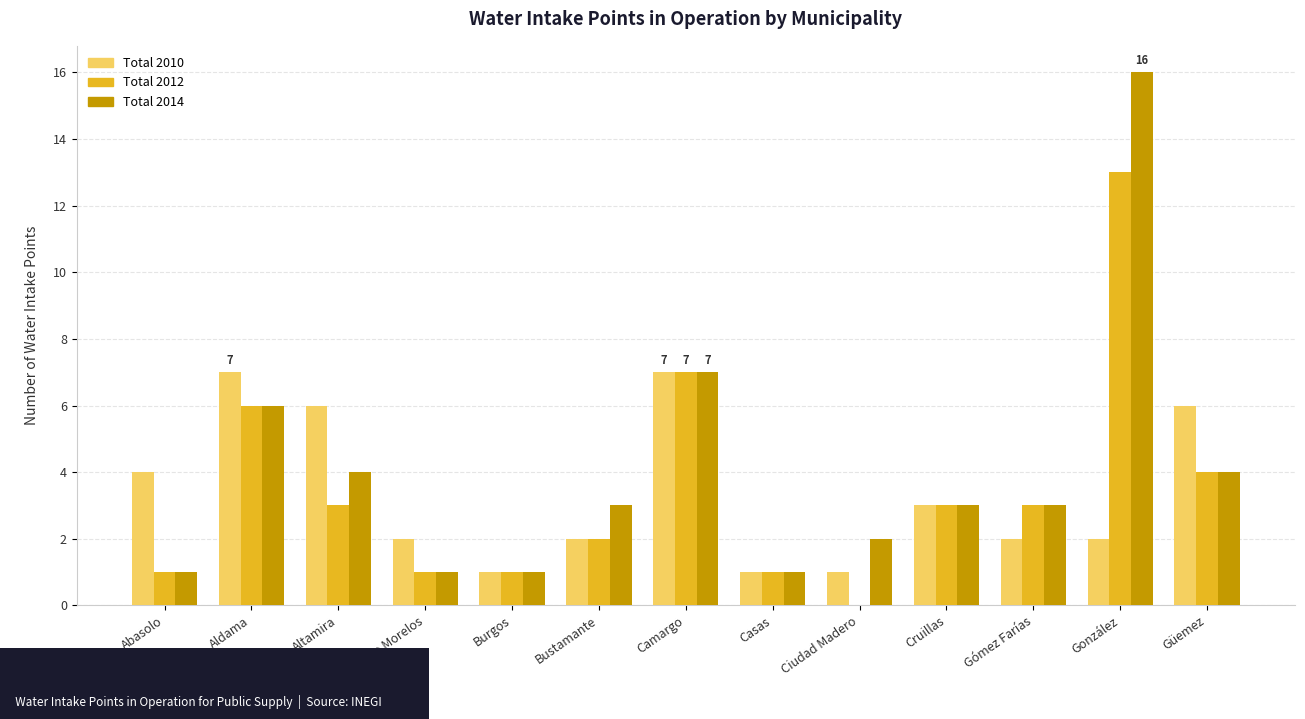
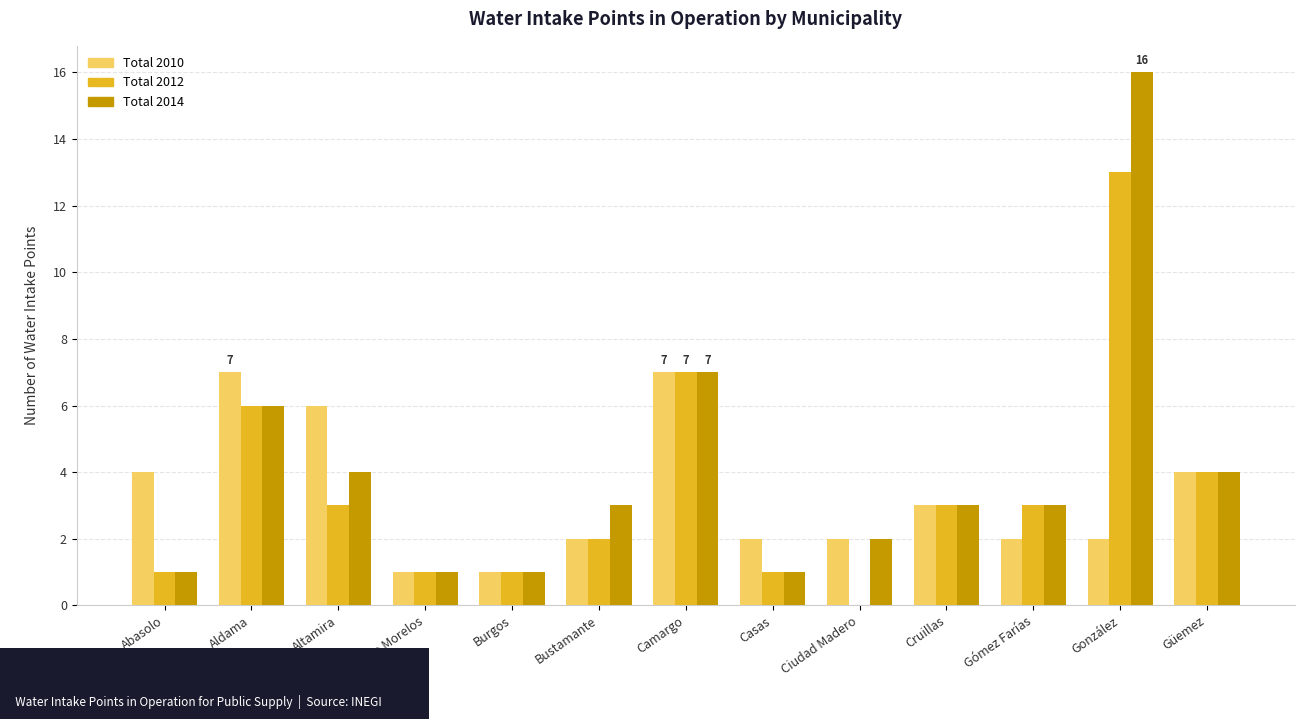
  {
    "Total 2010": {
      "Abasolo": 4,
      "Altamira": 6,
-     "Antiguo Morelos": 2,
+     "Antiguo Morelos": 1,
      "Burgos": 1,
      "Bustamante": 2,
-     "Casas": 1,
-     "Ciudad Madero": 1,
+     "Casas": 2,
+     "Ciudad Madero": 2,
      "Cruillas": 3,
      "Gómez Farías": 2,
      "González": 2,
-     "Güemez": 6
+     "Güemez": 4
    }
  }
